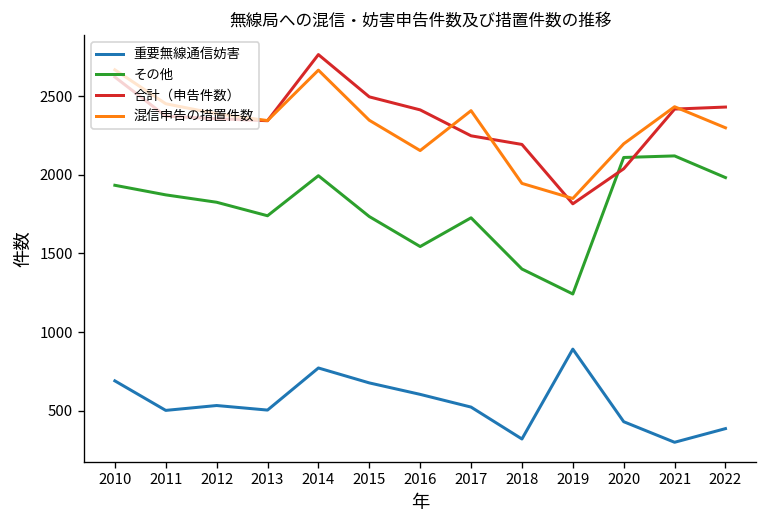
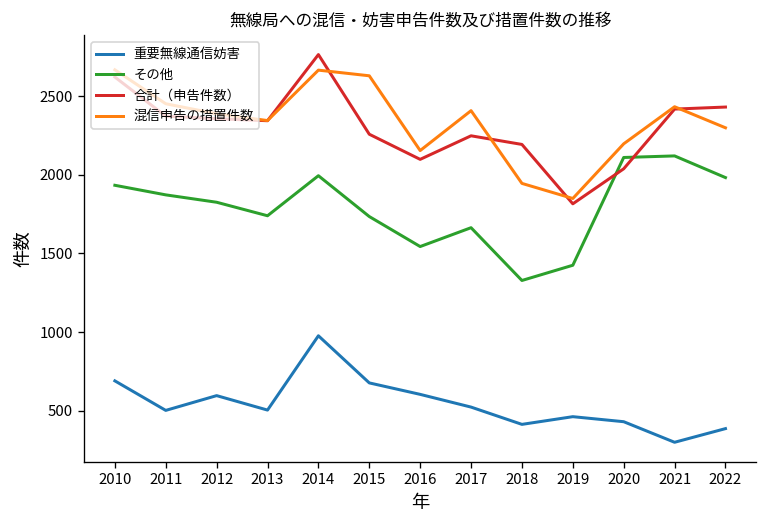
  {
    "重要無線通信妨害": {
      "2010": 690,
      "2011": 500,
-     "2012": 530,
+     "2012": 600,
      "2013": 500,
-     "2014": 770,
+     "2014": 980,
      "2015": 680,
      "2016": 600,
      "2017": 520,
-     "2018": 320,
-     "2019": 890,
+     "2018": 410,
+     "2019": 460,
      "2020": 430,
      "2021": 300,
      "2022": 390
    },
    "その他": {
      "2010": 1930,
      "2011": 1870,
      "2012": 1830,
      "2013": 1740,
      "2014": 2000,
      "2015": 1740,
      "2016": 1540,
-     "2017": 1730,
-     "2018": 1400,
-     "2019": 1240,
+     "2017": 1660,
+     "2018": 1330,
+     "2019": 1430,
      "2020": 2110,
      "2021": 2120,
      "2022": 1980
    },
    "合計（申告件数）": {
      "2014": 2770,
-     "2015": 2500,
-     "2016": 2410,
+     "2015": 2260,
+     "2016": 2100,
      "2017": 2250,
      "2018": 2190,
      "2019": 1820,
      "2020": 2040,
      "2022": 2430
    },
    "混信申告の措置件数": {
      "2014": 2670,
-     "2015": 2350,
+     "2015": 2630,
      "2016": 2160,
      "2017": 2410,
      "2018": 1950,
      "2019": 1850,
      "2020": 2200,
      "2022": 2300
    }
  }
